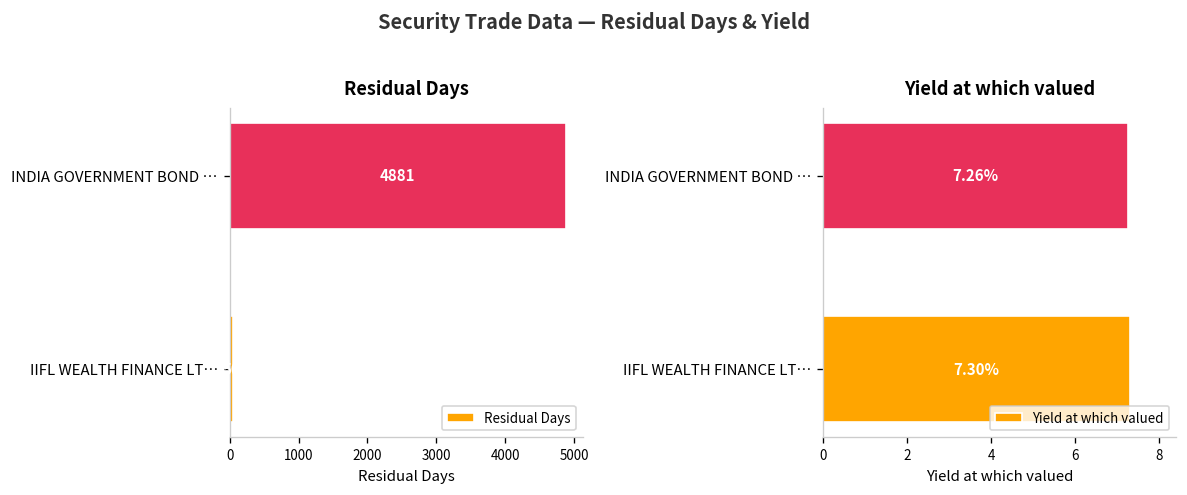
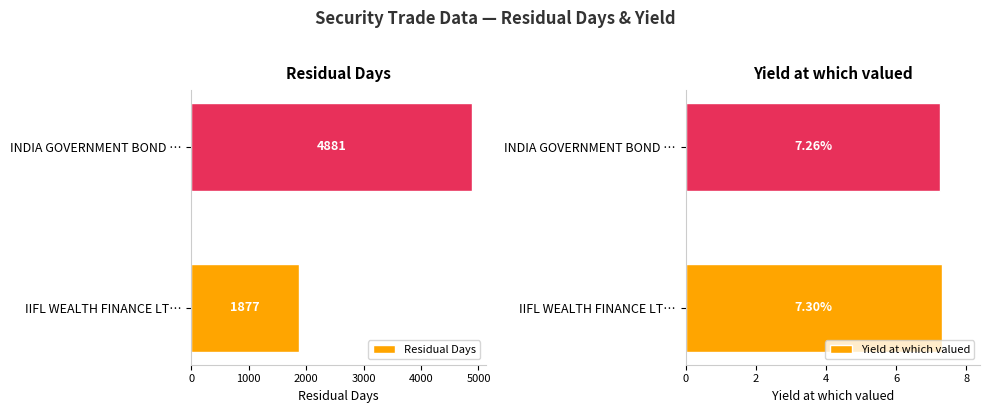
  {
    "Residual Days": {
-     "IIFL WEALTH FINANCE LT…": "100"
+     "IIFL WEALTH FINANCE LT…": "1900"
    },
    "Yield at which valued": {
      "INDIA GOVERNMENT BOND …": "7.26%",
      "IIFL WEALTH FINANCE LT…": "7.30%"
    }
  }
